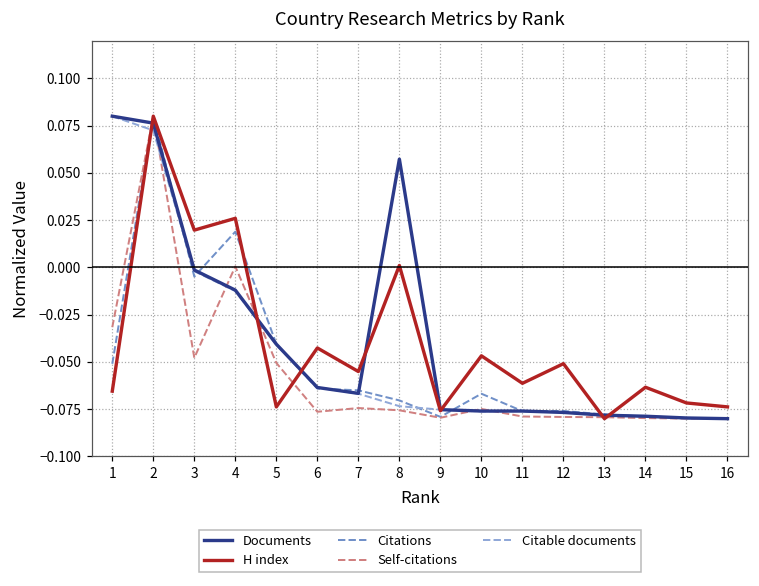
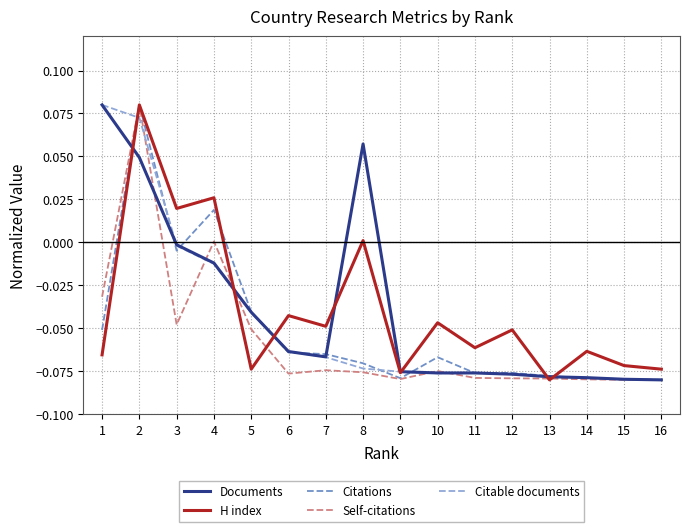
  {
    "Documents": {
-     "2": 0.076,
+     "2": 0.049,
      "8": 0.057
    },
    "H index": {
      "1": -0.065,
      "3": 0.020,
      "4": 0.026,
      "5": -0.074,
      "6": -0.043,
-     "7": -0.055,
+     "7": -0.049,
      "8": 0.001,
      "10": -0.047,
      "11": -0.061,
      "12": -0.051,
      "14": -0.063,
      "15": -0.072,
      "16": -0.074
    },
    "Self-citations": {
      "1": -0.032,
      "3": -0.048,
      "4": 0.001,
      "5": -0.051,
      "6": -0.076,
      "7": -0.074,
      "8": -0.076,
      "11": -0.079,
      "12": -0.079
    }
  }
